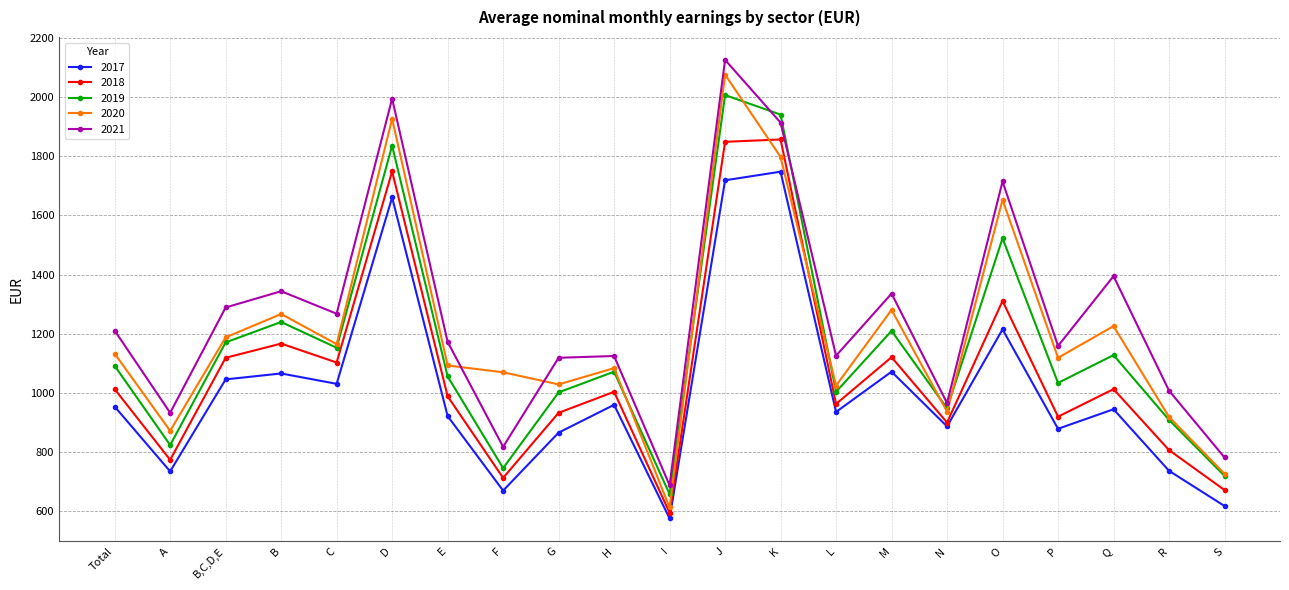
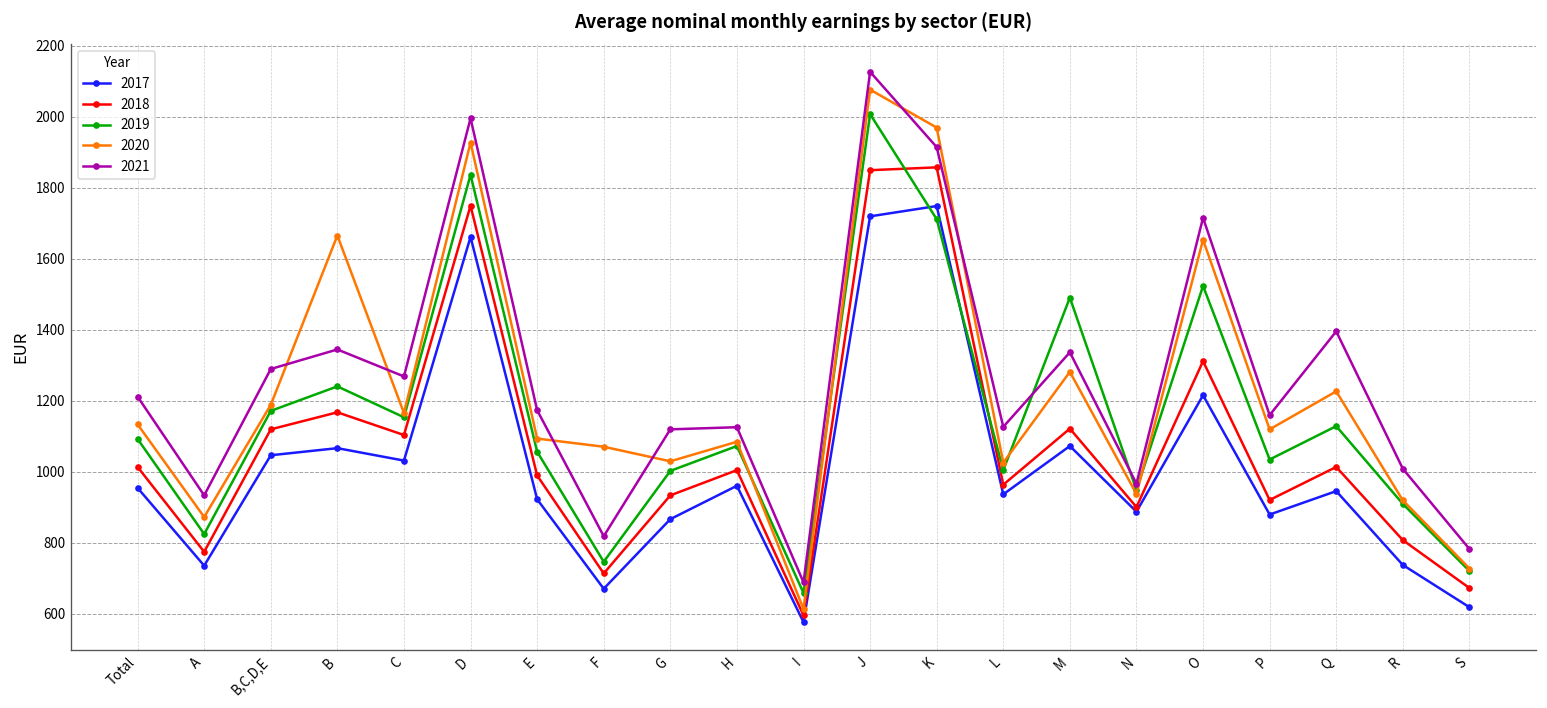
  {
    "2017": {
      "Total": 950,
      "A": 740,
      "B,C,D,E": 1050,
      "B": 1070,
      "C": 1030,
      "D": 1660,
      "E": 920,
      "F": 670,
      "G": 870,
      "H": 960,
      "I": 580,
      "J": 1720,
      "K": 1750,
      "L": 940,
      "M": 1070,
      "N": 890,
      "O": 1220,
      "P": 880,
      "Q": 950,
      "R": 740,
      "S": 620
    },
    "2018": {
      "Total": 1010,
      "A": 770,
      "B,C,D,E": 1120,
      "B": 1170,
      "C": 1100,
      "D": 1750,
      "E": 990,
      "F": 710,
      "G": 930,
      "H": 1000,
      "I": 600,
      "J": 1850,
      "K": 1860,
      "L": 960,
      "M": 1120,
      "N": 900,
      "O": 1310,
      "P": 920,
      "Q": 1010,
      "R": 810,
      "S": 670
    },
    "2019": {
      "Total": 1090,
      "A": 820,
      "B,C,D,E": 1170,
      "B": 1240,
      "C": 1150,
      "D": 1840,
      "E": 1060,
      "F": 750,
      "G": 1000,
      "H": 1070,
      "I": 660,
      "J": 2010,
-     "K": 1940,
+     "K": 1710,
      "L": 1000,
-     "M": 1210,
+     "M": 1490,
      "N": 950,
      "O": 1520,
      "P": 1030,
      "Q": 1130,
      "R": 910
    },
    "2020": {
      "Total": 1130,
      "A": 870,
      "B,C,D,E": 1190,
-     "B": 1270,
+     "B": 1670,
      "C": 1170,
      "D": 1930,
      "E": 1090,
      "F": 1070,
      "G": 1030,
      "H": 1080,
      "I": 610,
      "J": 2080,
-     "K": 1800,
+     "K": 1970,
      "L": 1030,
      "M": 1280,
      "N": 940,
      "O": 1650,
      "P": 1120,
      "Q": 1230,
      "R": 920
    },
    "2021": {
      "Total": 1210,
      "A": 930,
      "B,C,D,E": 1290,
      "B": 1340,
      "C": 1270,
      "D": 2000,
      "E": 1170,
      "F": 820,
      "G": 1120,
      "H": 1130,
      "I": 690,
      "J": 2130,
      "K": 1910,
      "L": 1130,
      "M": 1340,
      "N": 970,
      "O": 1720,
      "P": 1160,
      "Q": 1400,
      "R": 1010,
      "S": 780
    }
  }
